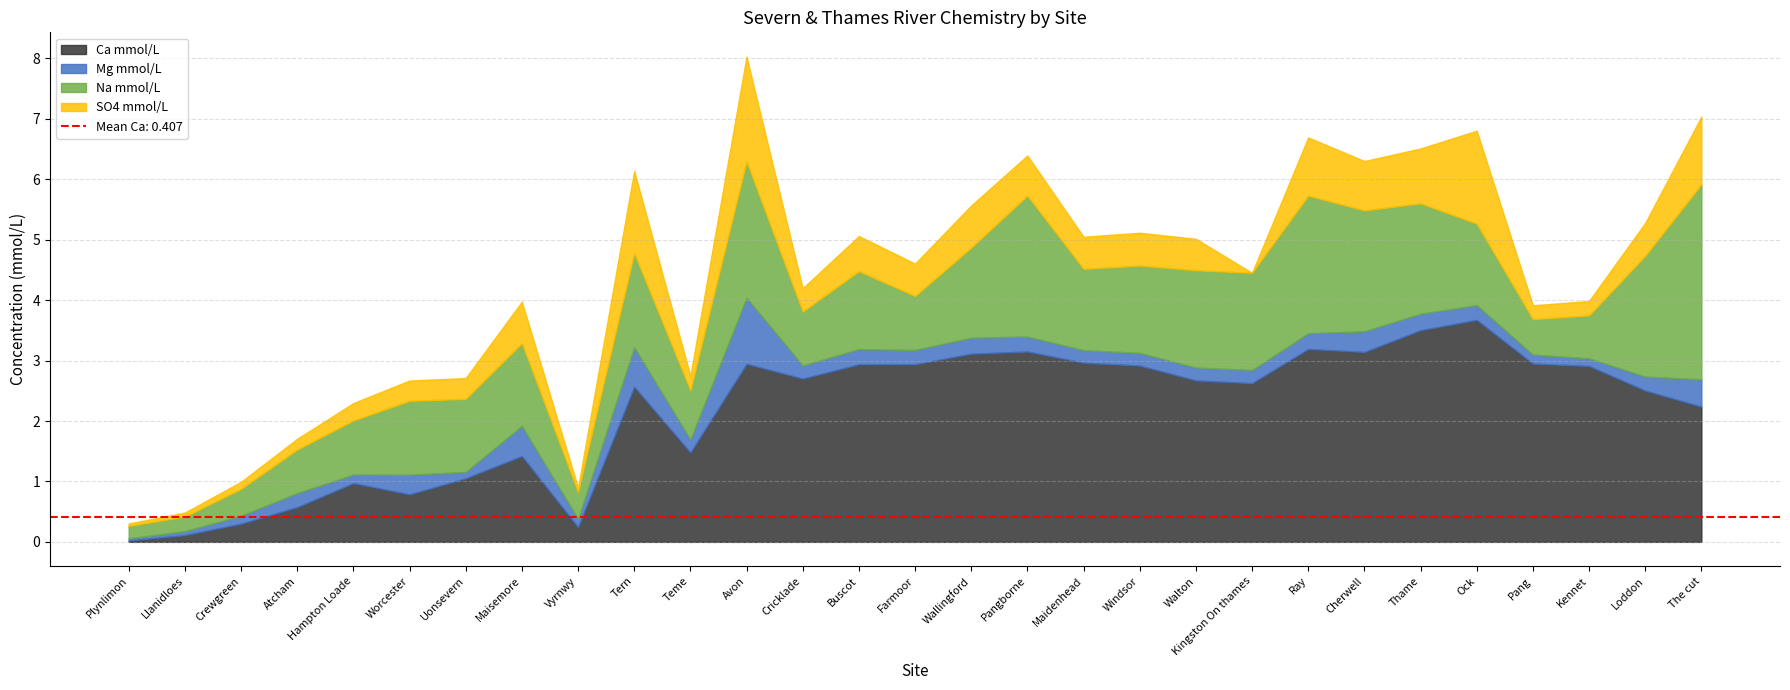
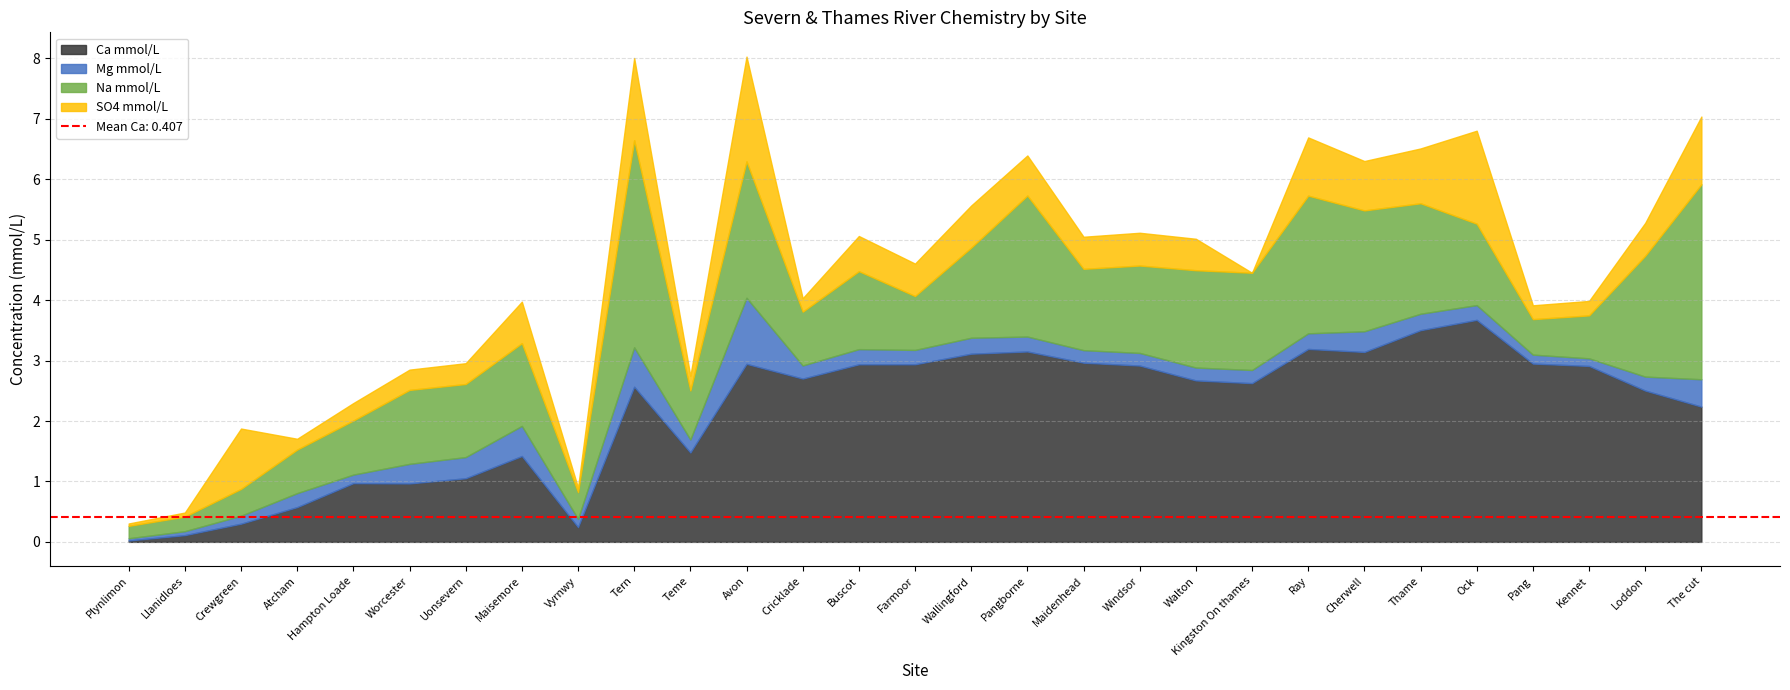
  {
    "Ca mmol/L": {
      "Llanidloes": 0.1,
      "Crewgreen": 0.3,
      "Atcham": 0.6,
      "Hampton Loade": 1.0,
-     "Worcester": 0.8,
+     "Worcester": 1.0,
      "Uonsevern": 1.1,
      "Maisemore": 1.4,
      "Vyrnwy": 0.2,
      "Tern": 2.6,
      "Teme": 1.5,
      "Avon": 2.9,
      "Cricklade": 2.7,
      "Buscot": 2.9,
      "Farmoor": 2.9,
      "Wallingford": 3.1,
      "Pangborne": 3.2,
      "Maidenhead": 3.0,
      "Windsor": 2.9,
      "Walton": 2.7,
      "Kingston On thames": 2.6,
      "Ray": 3.2,
      "Cherwell": 3.1,
      "Thame": 3.5,
      "Ock": 3.7,
      "Pang": 2.9,
      "Kennet": 2.9,
      "Loddon": 2.5,
      "The cut": 2.2
    },
    "Mg mmol/L": {
      "Llanidloes": 0.1,
      "Crewgreen": 0.1,
      "Atcham": 0.2,
      "Hampton Loade": 0.1,
      "Worcester": 0.3,
-     "Uonsevern": 0.1,
+     "Uonsevern": 0.4,
      "Maisemore": 0.5,
      "Vyrnwy": 0.1,
      "Tern": 0.7,
      "Teme": 0.2,
      "Avon": 1.1,
      "Cricklade": 0.2,
      "Buscot": 0.3,
      "Farmoor": 0.2,
      "Wallingford": 0.3,
      "Pangborne": 0.2,
      "Maidenhead": 0.2,
      "Windsor": 0.2,
      "Walton": 0.2,
      "Kingston On thames": 0.2,
      "Ray": 0.3,
      "Cherwell": 0.3,
      "Thame": 0.3,
      "Ock": 0.2,
      "Pang": 0.1,
      "Kennet": 0.1,
      "Loddon": 0.2,
      "The cut": 0.5
    },
    "Na mmol/L": {
      "Llanidloes": 0.2,
      "Crewgreen": 0.4,
      "Atcham": 0.7,
      "Hampton Loade": 0.9,
      "Worcester": 1.2,
      "Uonsevern": 1.2,
      "Maisemore": 1.4,
      "Vyrnwy": 0.4,
-     "Tern": 1.6,
+     "Tern": 3.4,
      "Teme": 0.8,
      "Avon": 2.3,
      "Cricklade": 0.9,
      "Buscot": 1.3,
      "Farmoor": 0.9,
      "Wallingford": 1.5,
      "Pangborne": 2.3,
      "Maidenhead": 1.3,
      "Windsor": 1.4,
      "Walton": 1.6,
      "Ray": 2.3,
      "Cherwell": 2.0,
      "Thame": 1.8,
      "Ock": 1.3,
      "Pang": 0.6,
      "Kennet": 0.7,
      "Loddon": 2.0,
      "The cut": 3.2
    },
    "SO4 mmol/L": {
      "Llanidloes": 0.1,
-     "Crewgreen": 0.1,
+     "Crewgreen": 1.0,
      "Atcham": 0.2,
      "Hampton Loade": 0.3,
      "Worcester": 0.3,
      "Uonsevern": 0.3,
      "Maisemore": 0.7,
      "Vyrnwy": 0.1,
      "Tern": 1.4,
      "Teme": 0.2,
      "Avon": 1.7,
-     "Cricklade": 0.4,
+     "Cricklade": 0.2,
      "Buscot": 0.6,
      "Farmoor": 0.5,
      "Wallingford": 0.7,
      "Pangborne": 0.7,
      "Maidenhead": 0.5,
      "Windsor": 0.5,
      "Walton": 0.5,
      "Ray": 1.0,
      "Cherwell": 0.8,
      "Thame": 0.9,
      "Ock": 1.5,
      "Pang": 0.2,
      "Kennet": 0.2,
      "Loddon": 0.5,
      "The cut": 1.1
    }
  }
